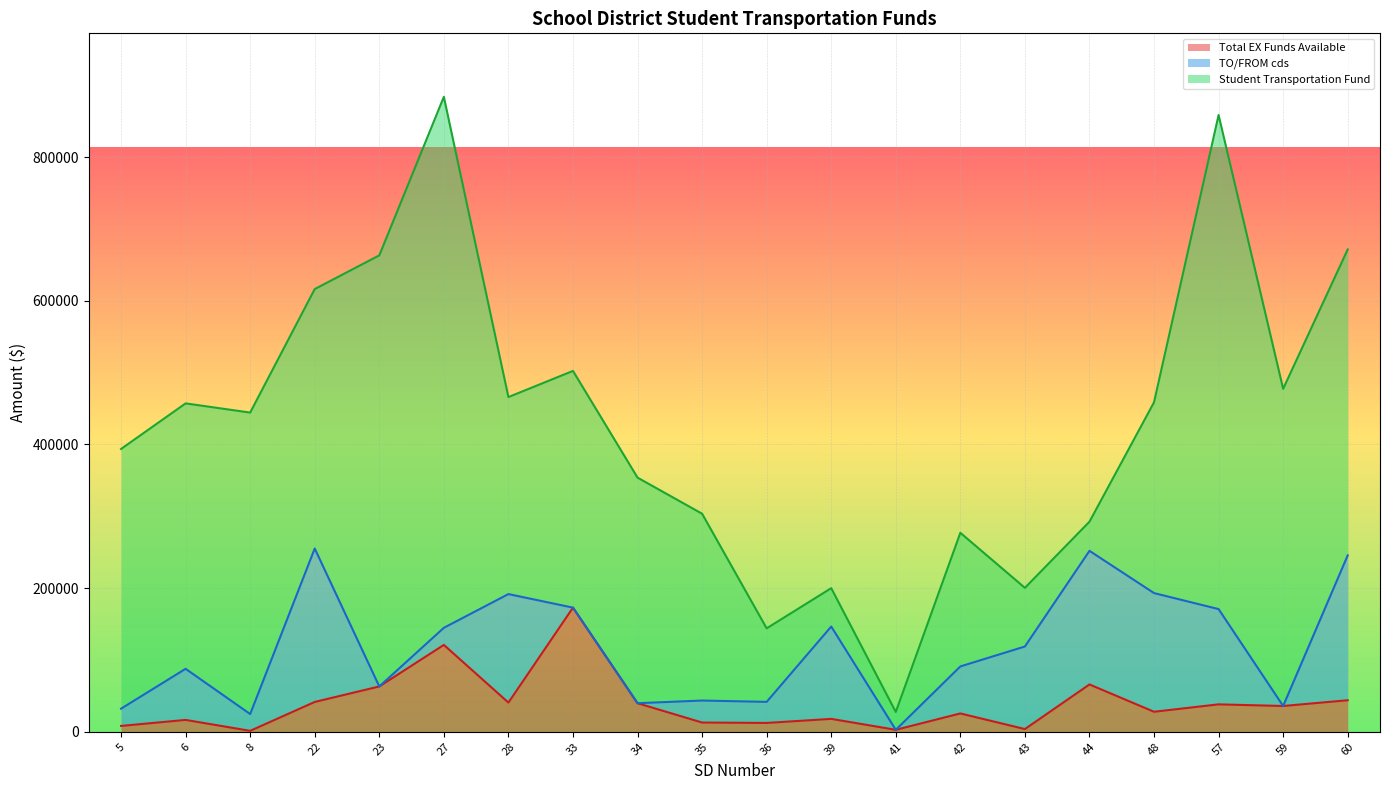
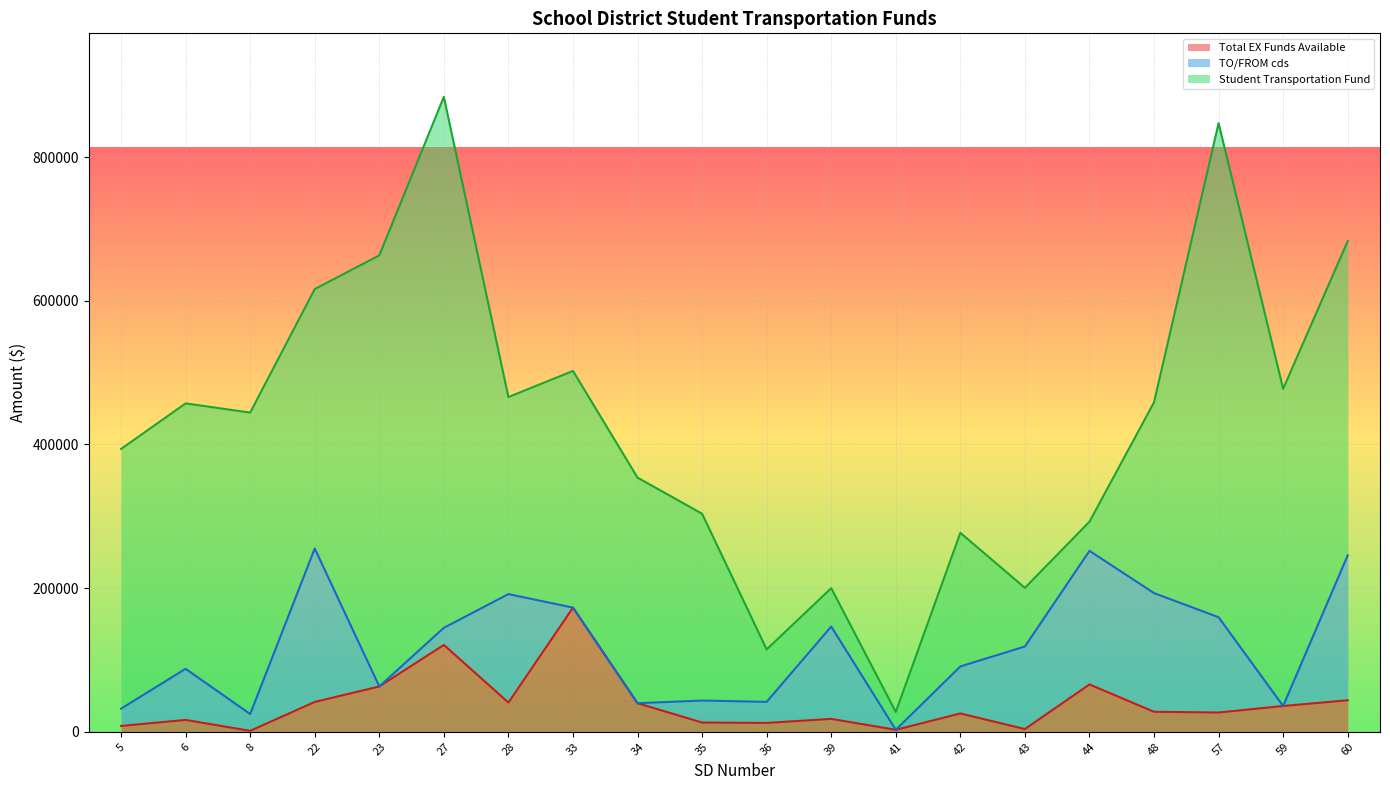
  {
    "Total EX Funds Available": {
      "5": 10000,
      "6": 20000,
      "8": 0,
      "22": 40000,
      "27": 120000,
      "28": 40000,
      "35": 10000,
      "36": 10000,
      "39": 20000,
      "42": 30000,
      "43": 0,
      "44": 70000,
      "48": 30000,
-     "57": 40000,
+     "57": 30000,
      "60": 40000
    },
    "TO/FROM cds": {
      "5": 20000,
      "6": 70000,
      "8": 20000,
      "22": 210000,
      "27": 20000,
      "28": 150000,
      "35": 30000,
      "36": 30000,
      "39": 130000,
      "42": 70000,
      "43": 110000,
      "44": 190000,
      "48": 170000,
      "57": 130000,
      "60": 200000
    },
    "Student Transportation Fund": {
      "5": 360000,
      "6": 370000,
      "8": 420000,
      "22": 360000,
      "23": 600000,
      "27": 740000,
      "28": 270000,
      "33": 330000,
      "34": 310000,
      "35": 260000,
-     "36": 100000,
+     "36": 70000,
      "39": 50000,
      "41": 20000,
      "42": 190000,
      "43": 80000,
      "44": 40000,
      "48": 270000,
      "57": 690000,
      "59": 440000,
-     "60": 430000
+     "60": 440000
    }
  }
